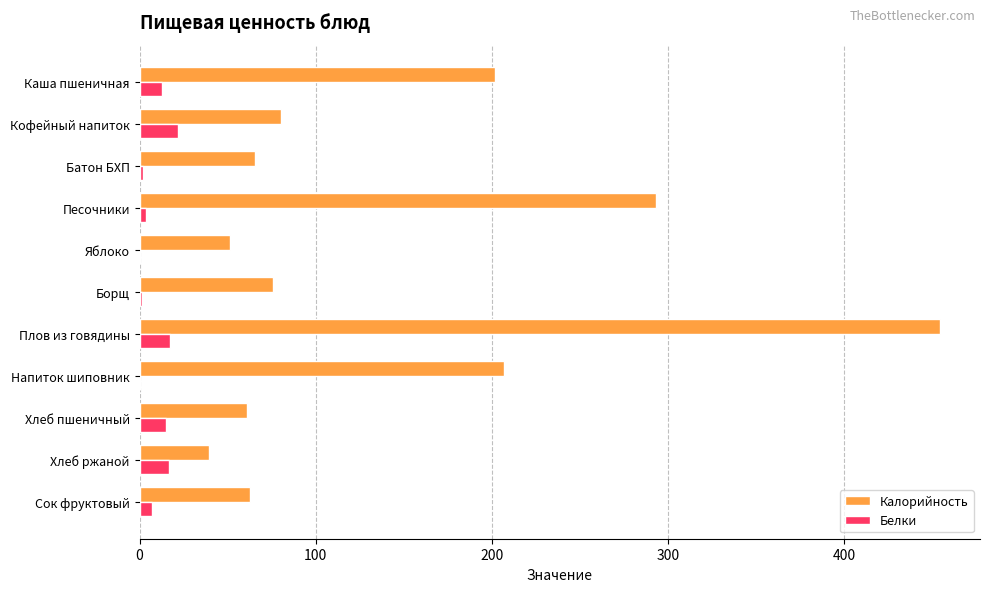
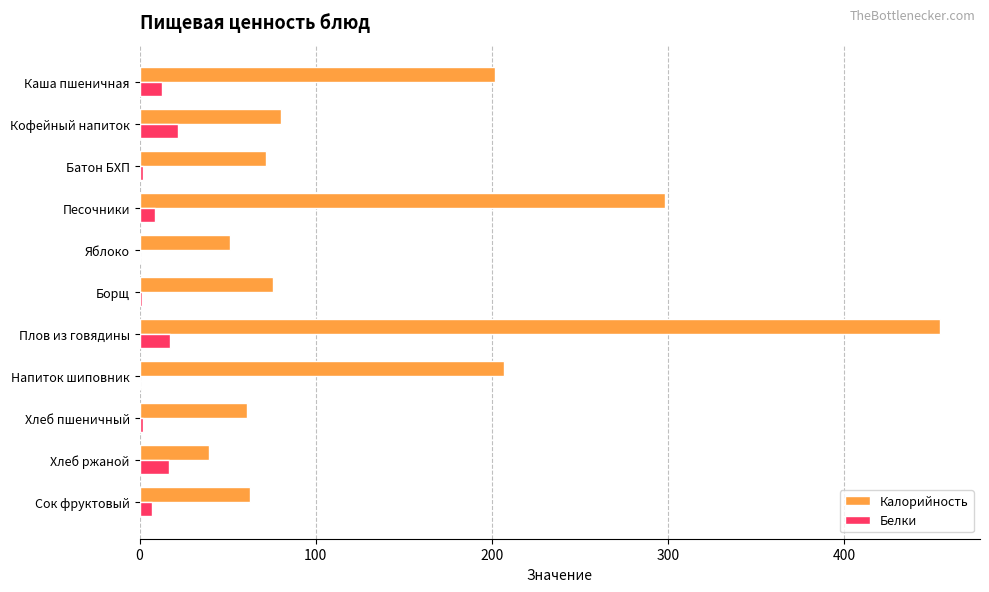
  {
    "Калорийность": {
      "Каша пшеничная": 202,
      "Кофейный напиток": 80,
-     "Батон БХП": 65,
-     "Песочники": 293,
+     "Батон БХП": 72,
+     "Песочники": 298,
      "Яблоко": 51,
      "Борщ": 76,
      "Плов из говядины": 454,
      "Напиток шиповник": 207,
      "Хлеб пшеничный": 61,
      "Хлеб ржаной": 39,
      "Сок фруктовый": 63
    },
    "Белки": {
      "Каша пшеничная": 13,
      "Кофейный напиток": 22,
      "Батон БХП": 2,
-     "Песочники": 4,
+     "Песочники": 9,
      "Борщ": 2,
      "Плов из говядины": 17,
-     "Хлеб пшеничный": 15,
+     "Хлеб пшеничный": 2,
      "Хлеб ржаной": 17,
      "Сок фруктовый": 7
    }
  }
